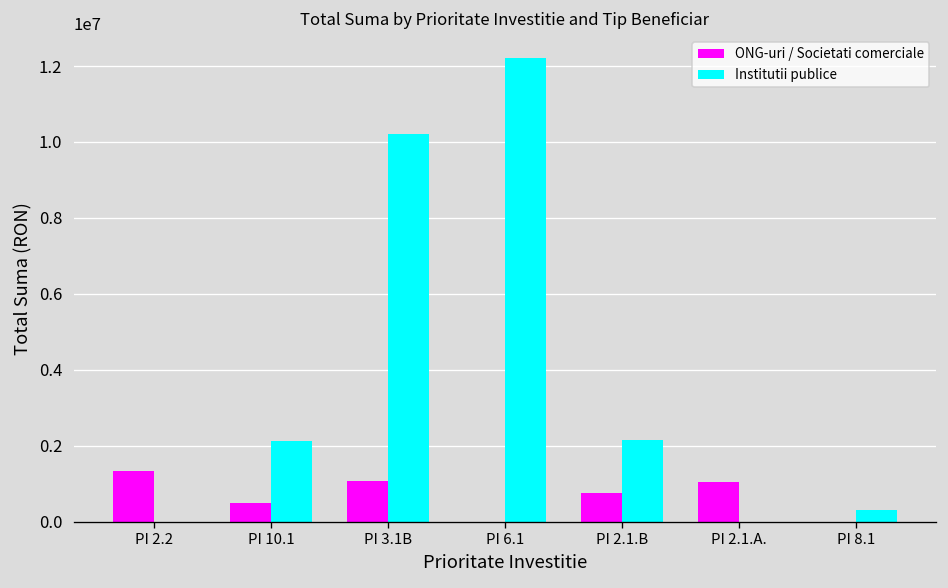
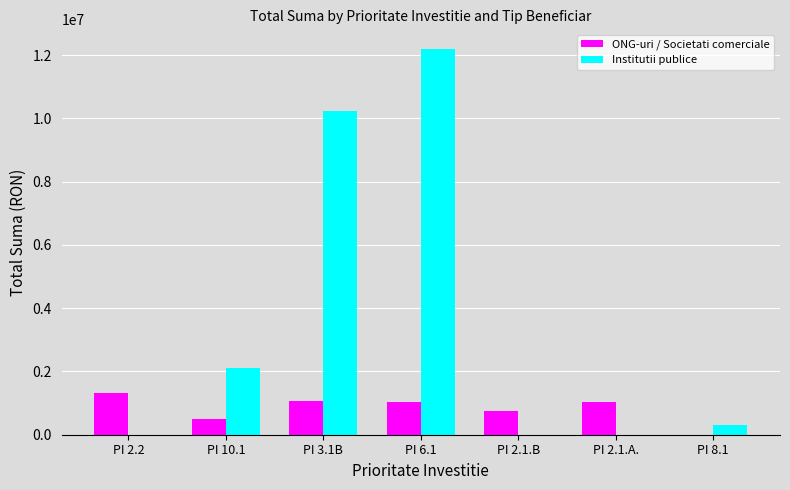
  {
    "ONG-uri / Societati comerciale": {
      "PI 2.2": 1300000,
      "PI 10.1": 500000,
      "PI 3.1B": 1100000,
-     "PI 6.1": 0,
+     "PI 6.1": 1000000,
      "PI 2.1.B": 800000,
      "PI 2.1.A.": 1000000,
      "PI 8.1": 0
    },
    "Institutii publice": {
      "PI 2.2": 0,
      "PI 10.1": 2100000,
      "PI 3.1B": 10200000,
      "PI 6.1": 12200000,
-     "PI 2.1.B": 2100000,
+     "PI 2.1.B": 0,
      "PI 2.1.A.": 0,
      "PI 8.1": 300000
    }
  }
